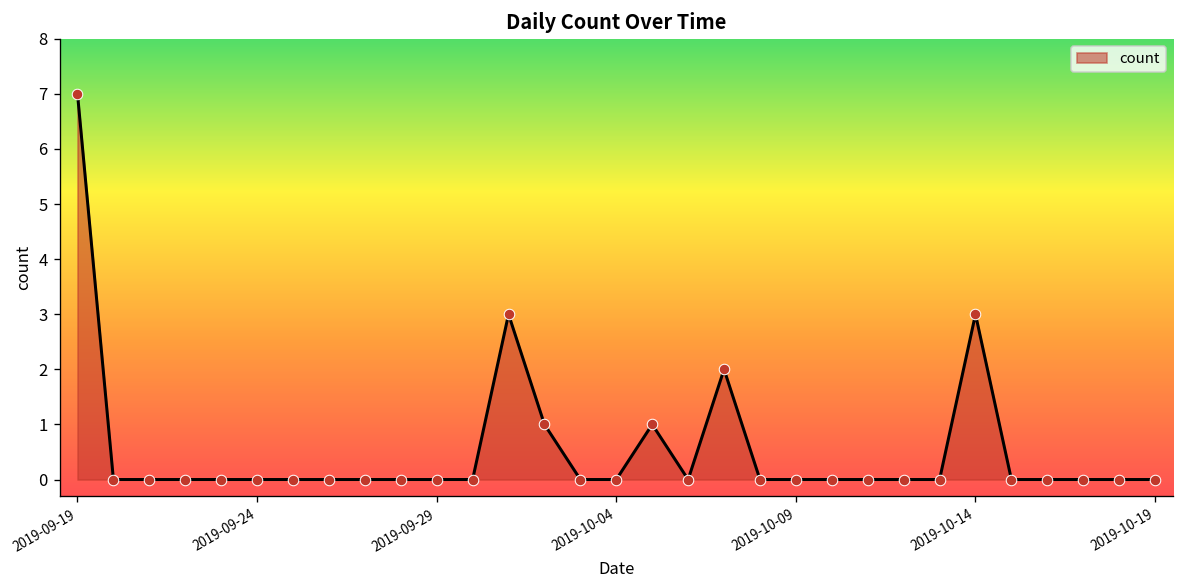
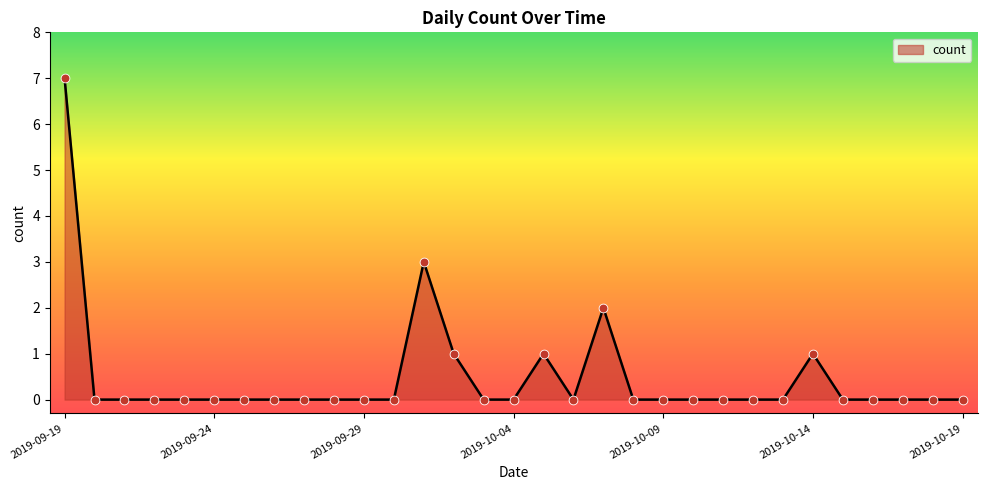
  {
    "2019-09-19": 7,
    "2019-09-24": 0,
    "2019-09-29": 0,
    "2019-10-04": 0,
    "2019-10-09": 0,
-   "2019-10-14": 3,
+   "2019-10-14": 1,
    "2019-10-19": 0
  }
